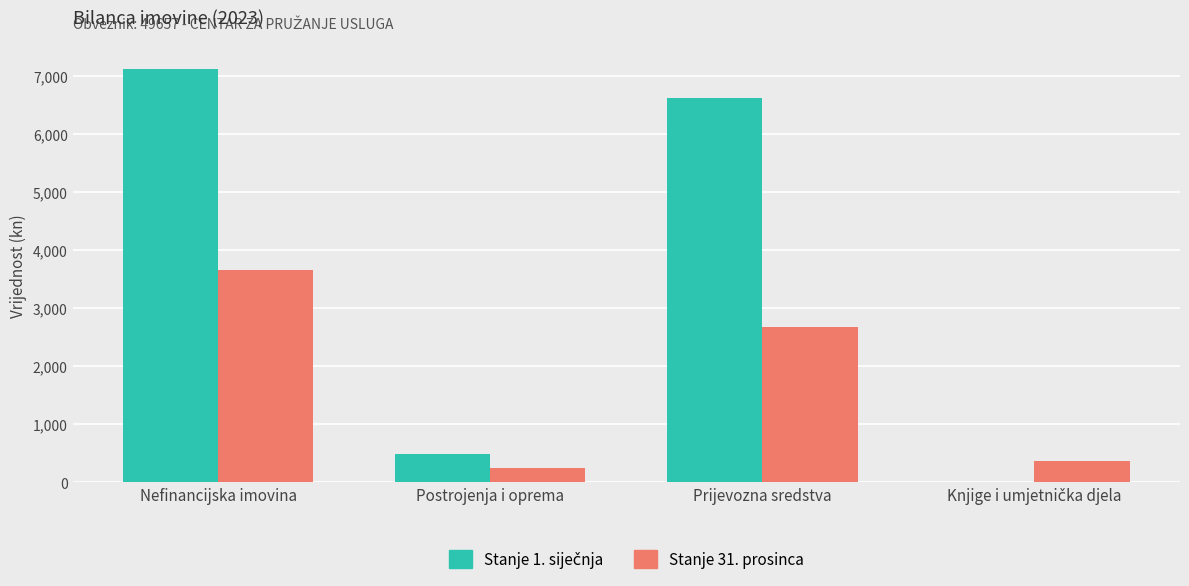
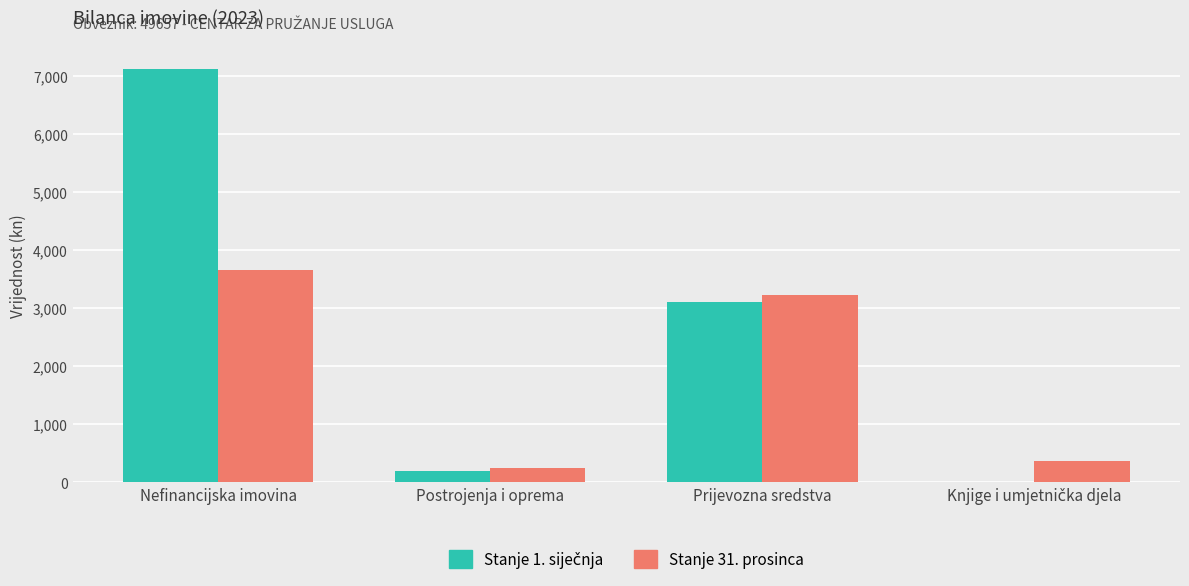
  {
    "Stanje 1. siječnja": {
      "Nefinancijska imovina": "7,100",
-     "Postrojenja i oprema": "500",
-     "Prijevozna sredstva": "6,600",
+     "Postrojenja i oprema": "200",
+     "Prijevozna sredstva": "3,100",
      "Knjige i umjetnička djela": "0"
    },
    "Stanje 31. prosinca": {
      "Nefinancijska imovina": "3,700",
      "Postrojenja i oprema": "200",
-     "Prijevozna sredstva": "2,700",
+     "Prijevozna sredstva": "3,200",
      "Knjige i umjetnička djela": "400"
    }
  }
